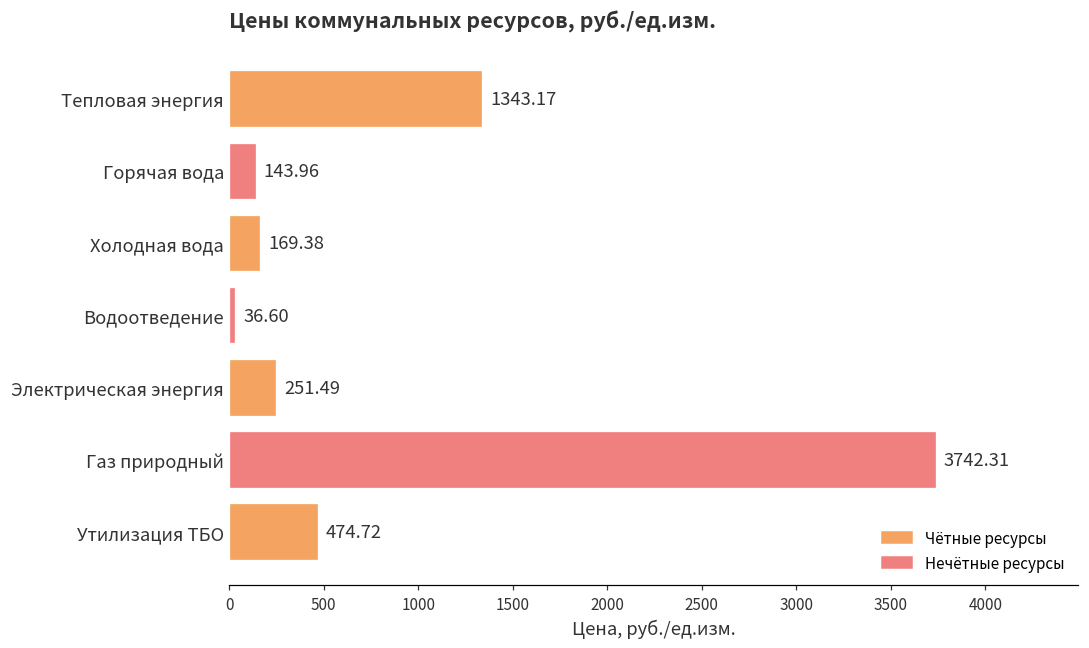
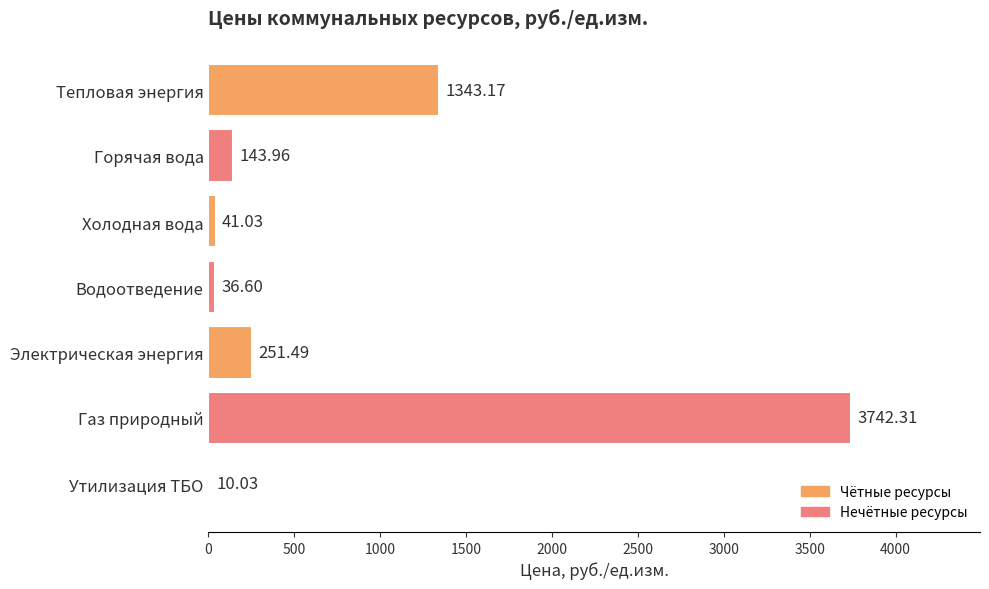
  {
    "Тепловая энергия": 1343.17,
    "Горячая вода": 143.96,
-   "Холодная вода": 169.38,
+   "Холодная вода": 41.03,
    "Водоотведение": 36.60,
    "Электрическая энергия": 251.49,
    "Газ природный": 3742.31,
-   "Утилизация ТБО": 474.72
+   "Утилизация ТБО": 10.03
  }
